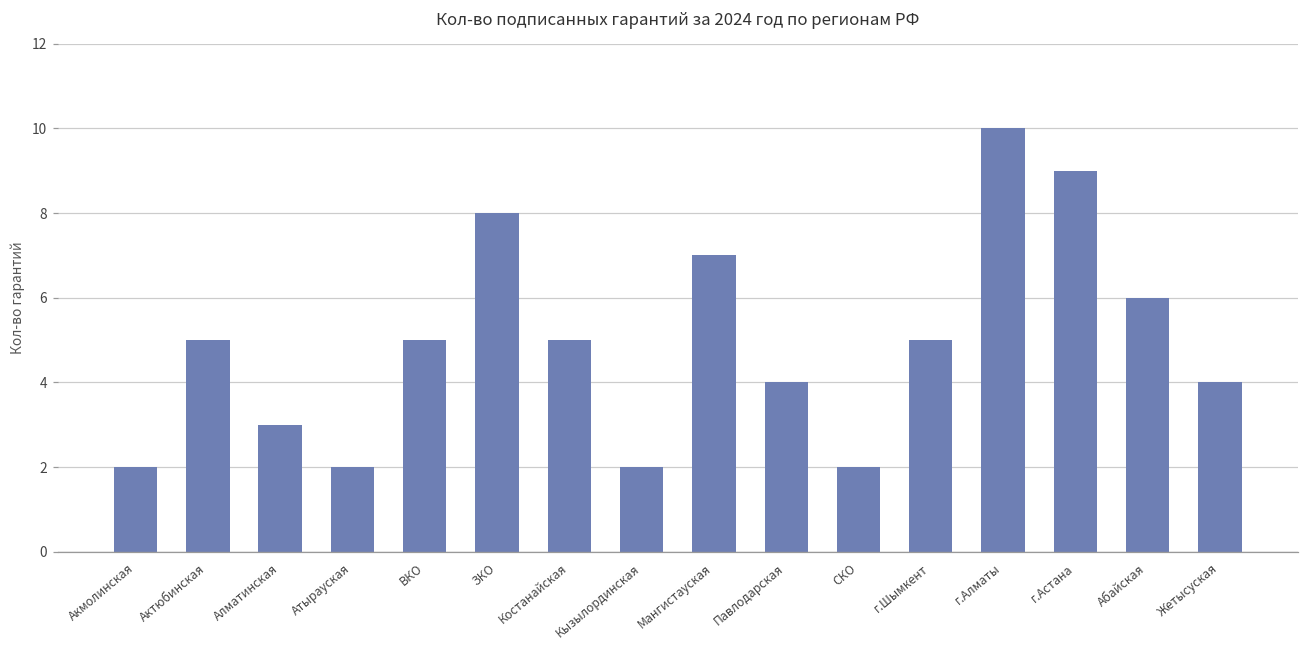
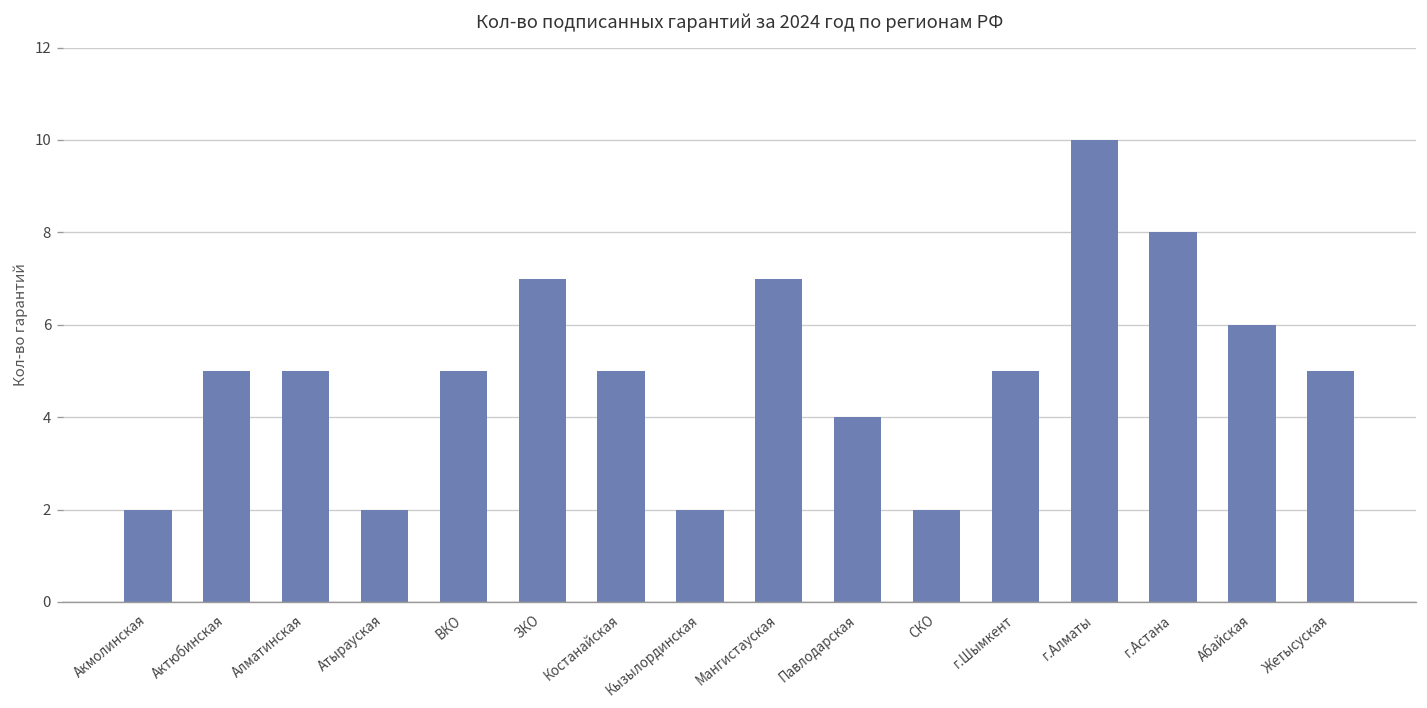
  {
    "Акмолинская": 2,
    "Актюбинская": 5,
-   "Алматинская": 3,
+   "Алматинская": 5,
    "Атырауская": 2,
    "ВКО": 5,
-   "ЗКО": 8,
+   "ЗКО": 7,
    "Костанайская": 5,
    "Кызылординская": 2,
    "Мангистауская": 7,
    "Павлодарская": 4,
    "СКО": 2,
    "г.Шымкент": 5,
    "г.Алматы": 10,
-   "г.Астана": 9,
+   "г.Астана": 8,
    "Абайская": 6,
-   "Жетысуская": 4
+   "Жетысуская": 5
  }
